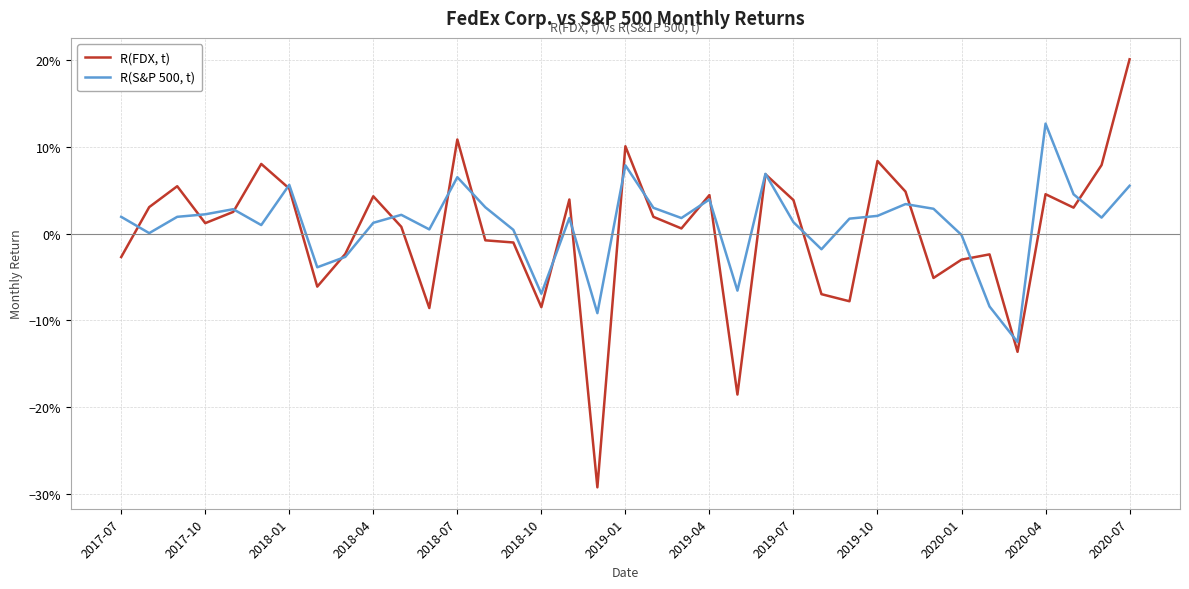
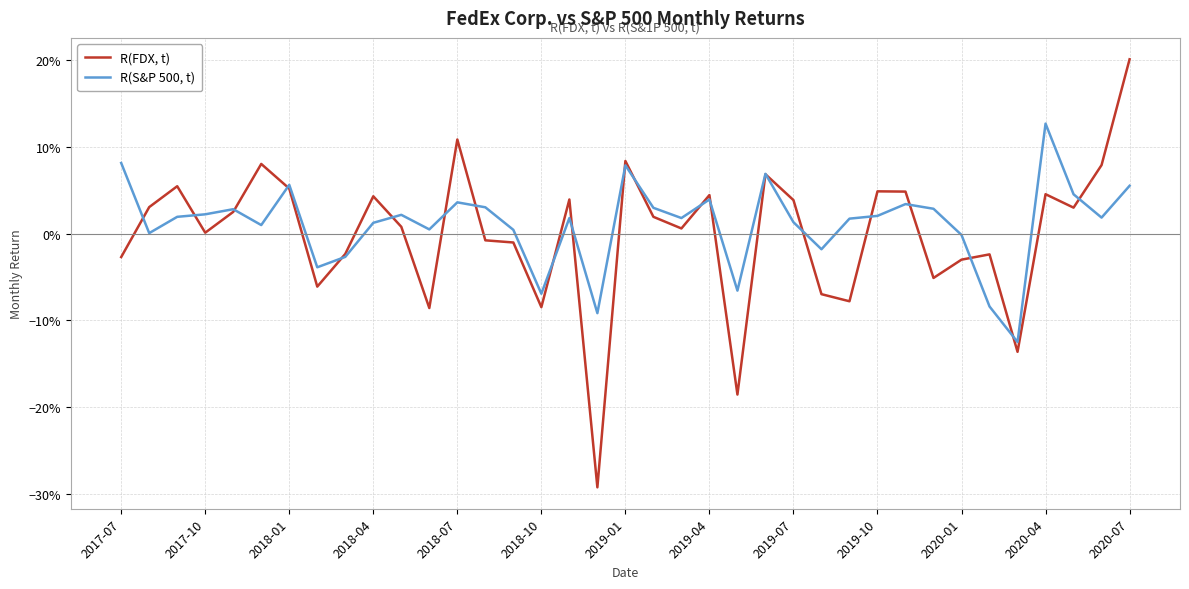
  {
    "R(FDX, t)": {
      "2017-07": "-3%",
-     "2017-10": "1%",
+     "2017-10": "0%",
      "2018-01": "5%",
      "2018-04": "4%",
      "2018-07": "11%",
      "2018-10": "-8%",
-     "2019-01": "10%",
+     "2019-01": "8%",
      "2019-04": "4%",
      "2019-07": "4%",
-     "2019-10": "8%",
+     "2019-10": "5%",
      "2020-01": "-3%",
      "2020-04": "5%",
      "2020-07": "20%"
    },
    "R(S&P 500, t)": {
-     "2017-07": "2%",
+     "2017-07": "8%",
      "2017-10": "2%",
      "2018-01": "6%",
      "2018-04": "1%",
-     "2018-07": "7%",
+     "2018-07": "4%",
      "2018-10": "-7%",
      "2019-01": "8%",
      "2019-04": "4%",
      "2019-07": "1%",
      "2019-10": "2%",
      "2020-01": "0%",
      "2020-04": "13%",
      "2020-07": "6%"
    }
  }
